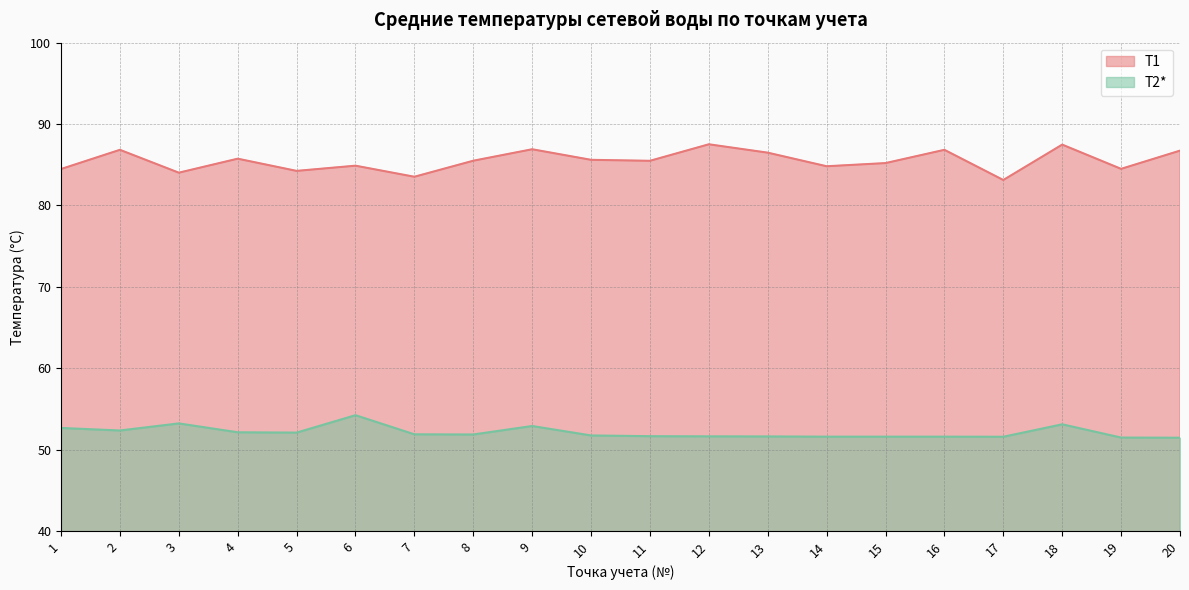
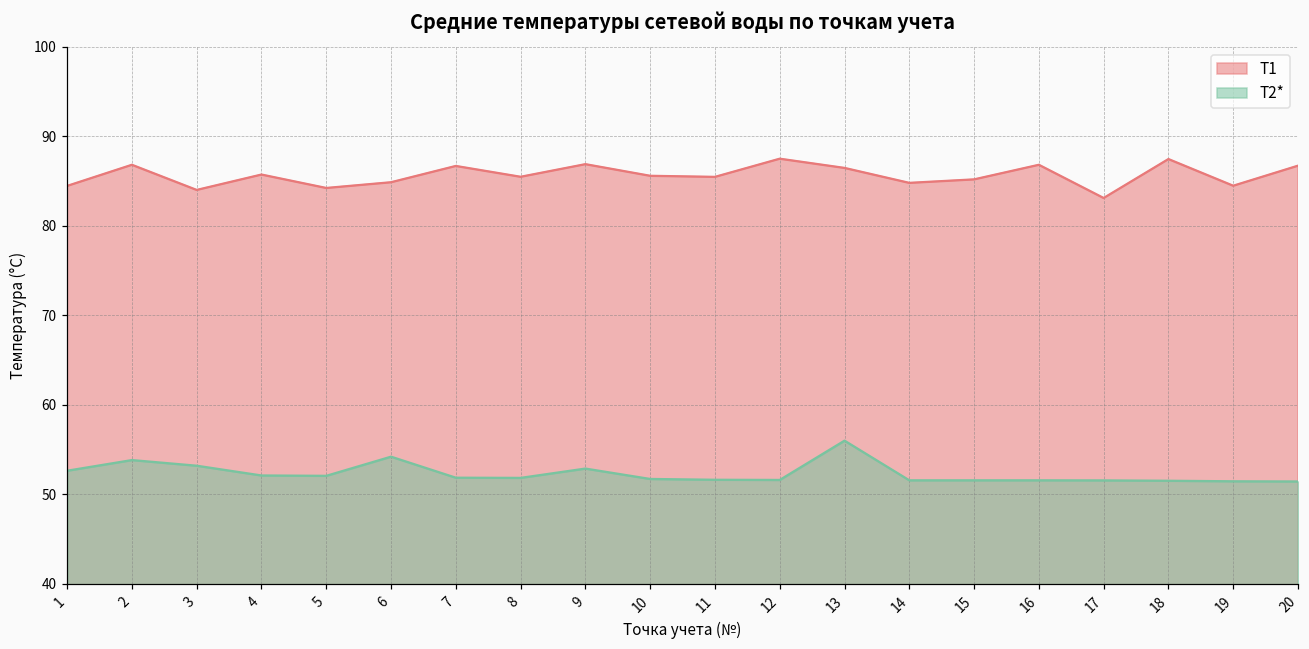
  {
    "T1": {
      "1": 84,
      "2": 87,
      "3": 84,
      "4": 86,
      "5": 84,
      "6": 85,
-     "7": 84,
+     "7": 87,
      "8": 85,
      "9": 87,
      "10": 86,
      "11": 85,
      "12": 88,
      "13": 86,
      "14": 85,
      "15": 85,
      "16": 87,
      "17": 83,
      "18": 87,
      "19": 84,
      "20": 87
    },
    "T2*": {
      "1": 53,
-     "2": 52,
+     "2": 54,
      "3": 53,
      "4": 52,
      "5": 52,
      "6": 54,
      "7": 52,
      "8": 52,
      "9": 53,
      "10": 52,
      "11": 52,
      "12": 52,
-     "13": 52,
+     "13": 56,
      "14": 52,
      "15": 52,
      "16": 52,
      "17": 52,
-     "18": 53,
+     "18": 52,
      "19": 51,
      "20": 51
    }
  }
